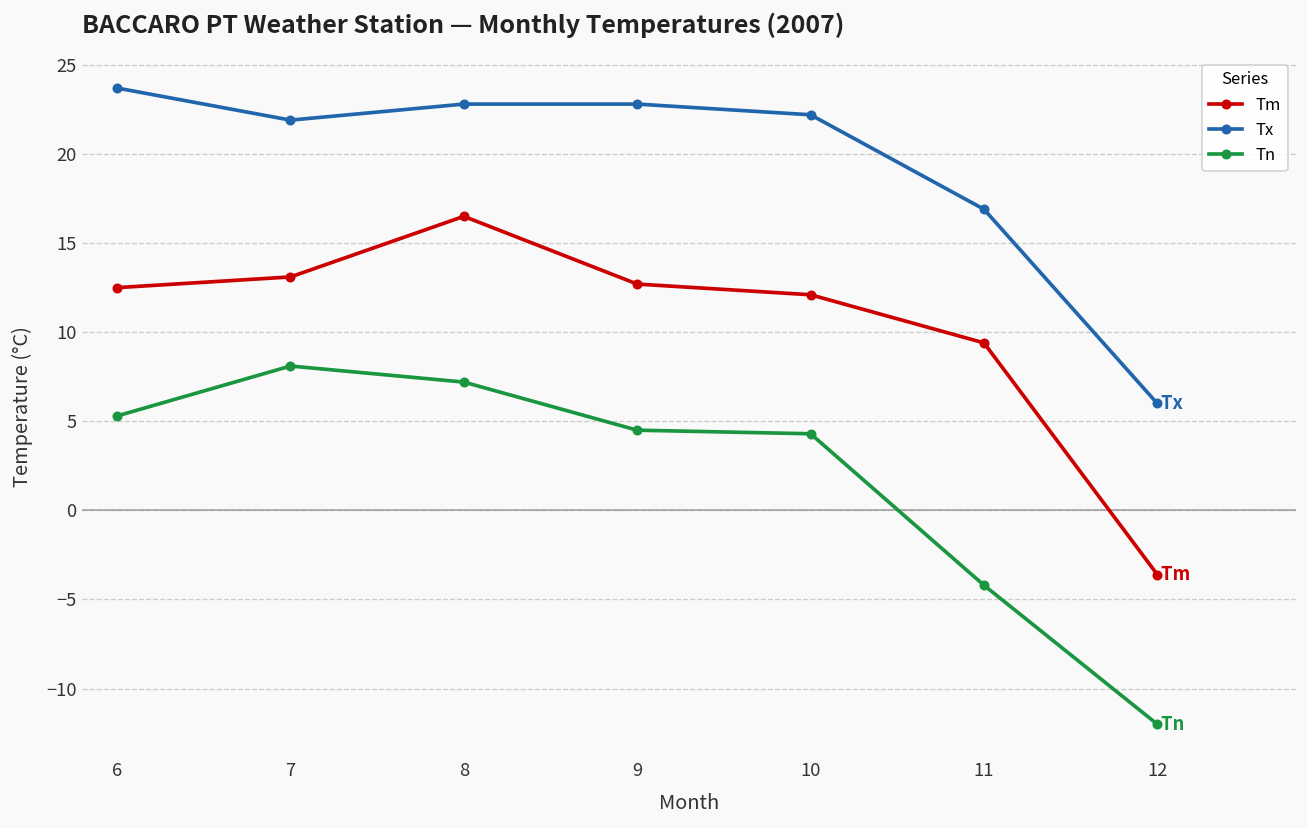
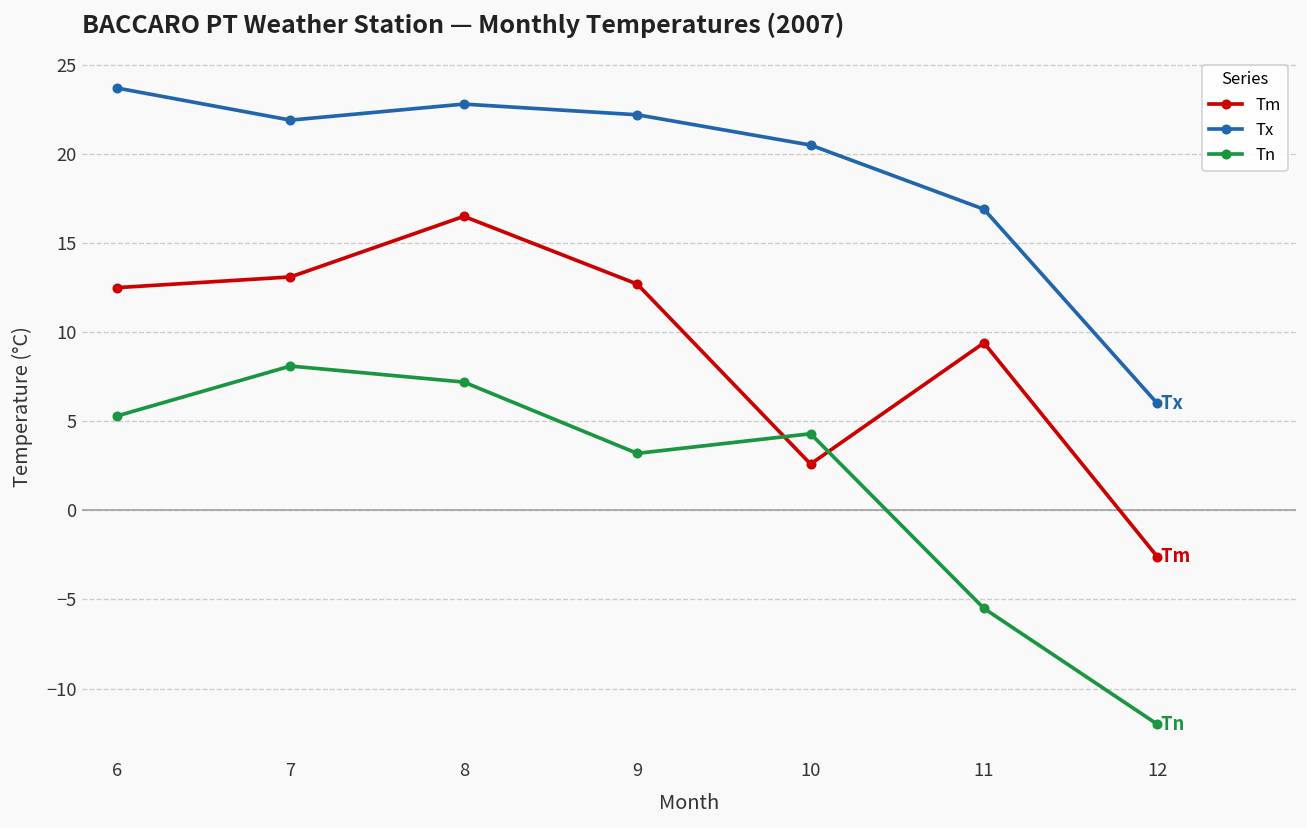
  {
    "Tm": {
      "6": 12.5,
      "7": 13.1,
      "8": 16.5,
      "9": 12.7,
-     "10": 12.1,
+     "10": 2.6,
      "11": 9.4,
-     "12": -3.6
+     "12": -2.6
    },
    "Tx": {
      "6": 23.7,
      "7": 21.9,
      "8": 22.8,
-     "9": 22.8,
-     "10": 22.2,
+     "9": 22.2,
+     "10": 20.5,
      "11": 16.9,
      "12": 6.0
    },
    "Tn": {
      "6": 5.3,
      "7": 8.1,
      "8": 7.2,
-     "9": 4.5,
+     "9": 3.2,
      "10": 4.3,
-     "11": -4.2,
+     "11": -5.5,
      "12": -12.0
    }
  }
